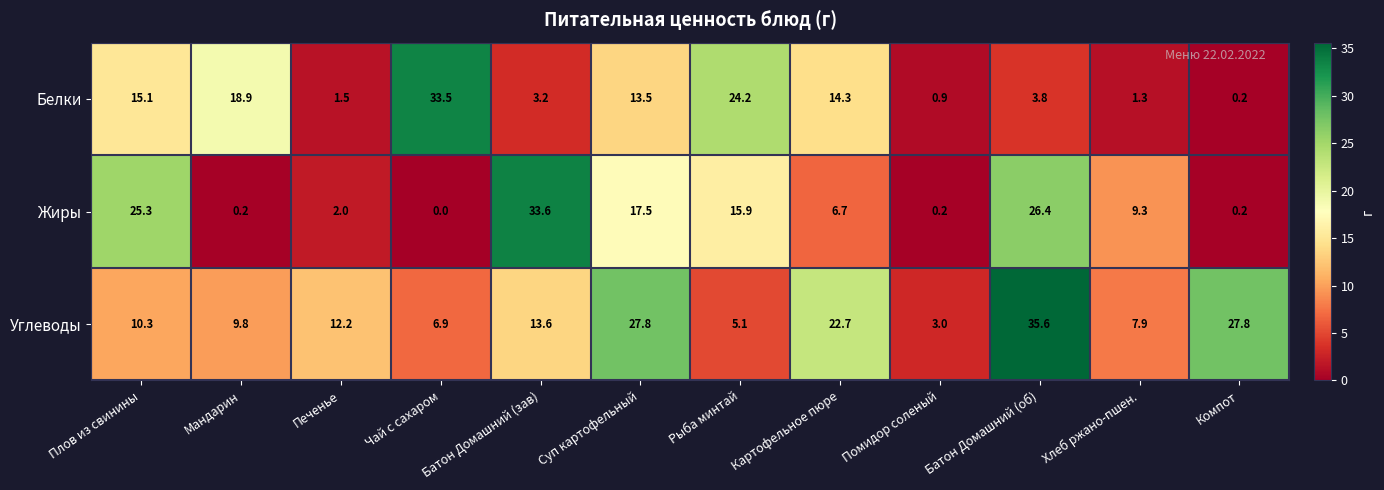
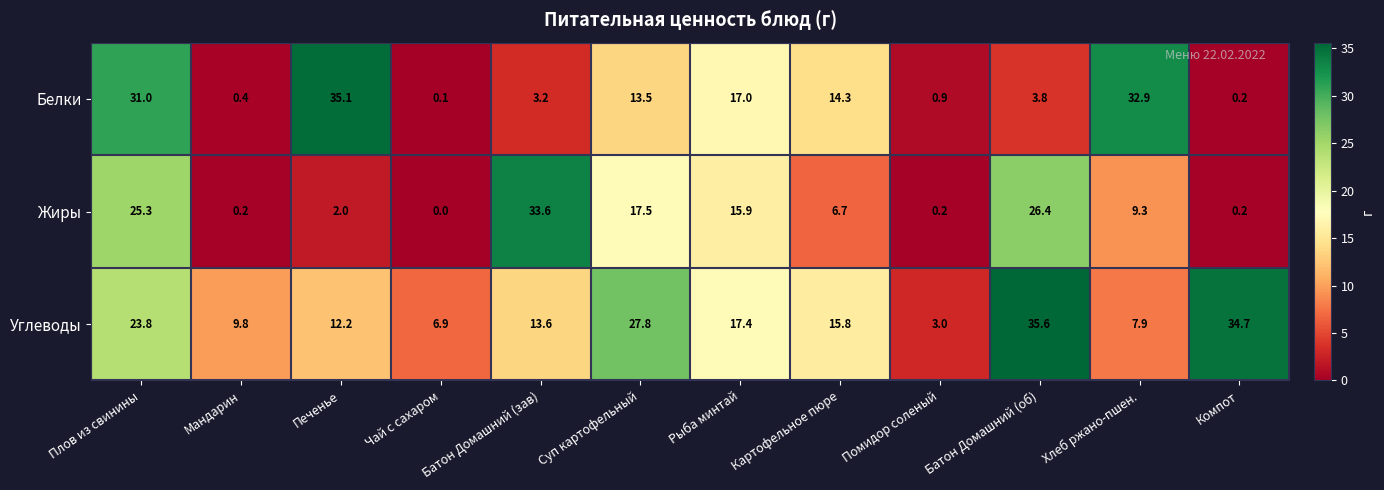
  {
    "Белки": {
-     "Плов из свинины": 15.1,
-     "Мандарин": 18.9,
-     "Печенье": 1.5,
-     "Чай с сахаром": 33.5,
+     "Плов из свинины": 31.0,
+     "Мандарин": 0.4,
+     "Печенье": 35.1,
+     "Чай с сахаром": 0.1,
      "Батон Домашний (зав)": 3.2,
      "Суп картофельный": 13.5,
-     "Рыба минтай": 24.2,
+     "Рыба минтай": 17.0,
      "Картофельное пюре": 14.3,
      "Помидор соленый": 0.9,
      "Батон Домашний (об)": 3.8,
-     "Хлеб ржано-пшен.": 1.3
+     "Хлеб ржано-пшен.": 32.9
    },
    "Жиры": {
      "Плов из свинины": 25.3,
      "Мандарин": 0.2,
      "Печенье": 2.0,
      "Чай с сахаром": 0.0,
      "Батон Домашний (зав)": 33.6,
      "Суп картофельный": 17.5,
      "Рыба минтай": 15.9,
      "Картофельное пюре": 6.7,
      "Помидор соленый": 0.2,
      "Батон Домашний (об)": 26.4,
      "Хлеб ржано-пшен.": 9.3,
      "Компот": 0.2
    },
    "Углеводы": {
-     "Плов из свинины": 10.3,
+     "Плов из свинины": 23.8,
      "Мандарин": 9.8,
      "Печенье": 12.2,
      "Чай с сахаром": 6.9,
      "Батон Домашний (зав)": 13.6,
      "Суп картофельный": 27.8,
-     "Рыба минтай": 5.1,
-     "Картофельное пюре": 22.7,
+     "Рыба минтай": 17.4,
+     "Картофельное пюре": 15.8,
      "Помидор соленый": 3.0,
      "Батон Домашний (об)": 35.6,
      "Хлеб ржано-пшен.": 7.9,
-     "Компот": 27.8
+     "Компот": 34.7
    }
  }
